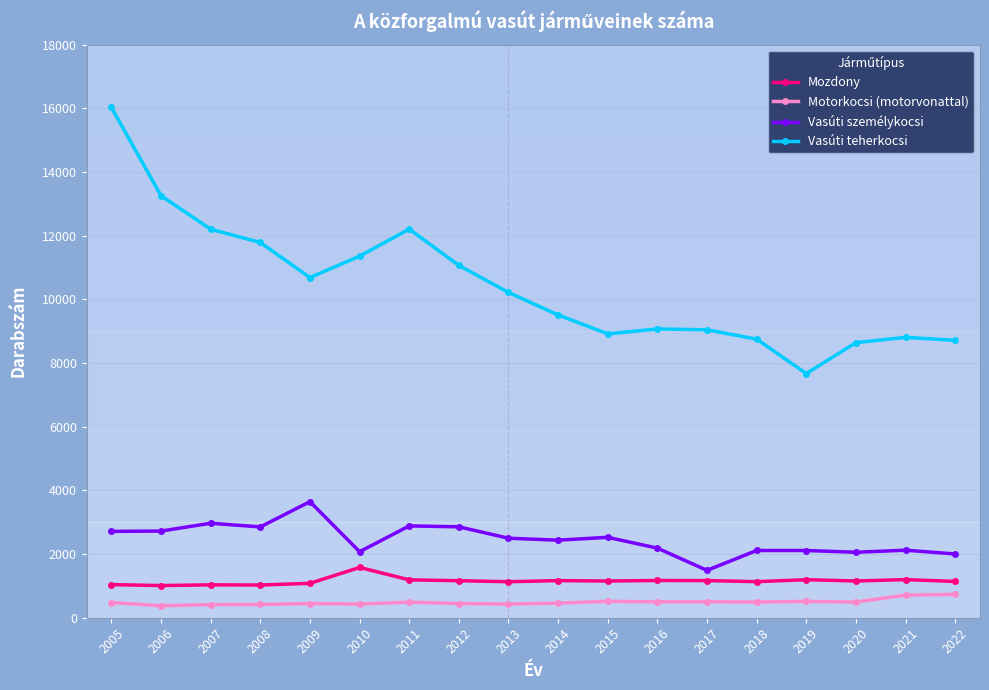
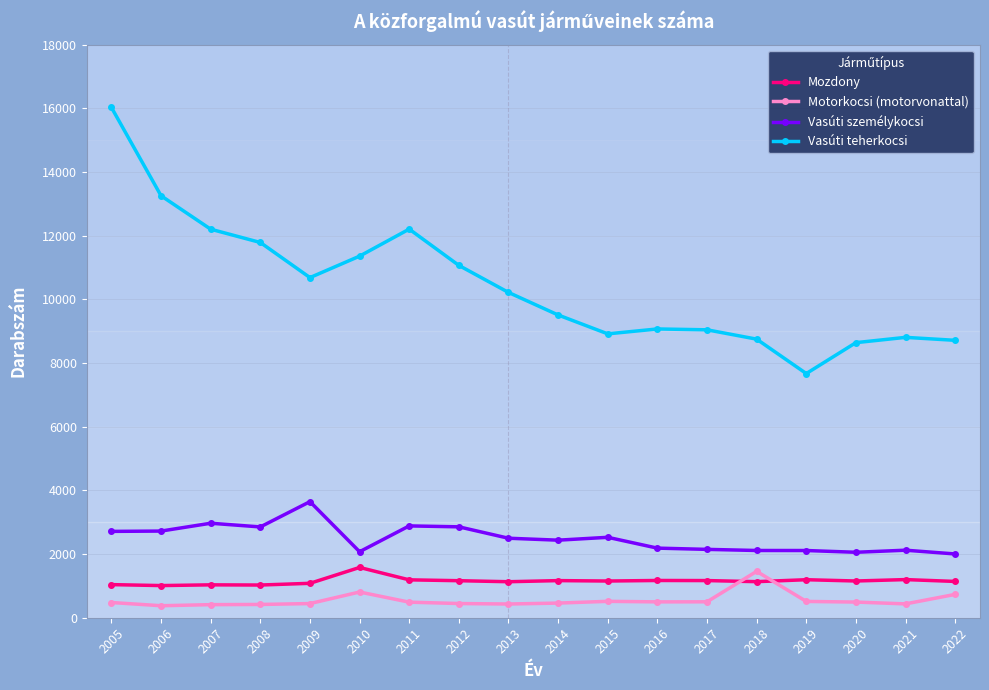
  {
    "Mozdony": {
      "2005": 1000,
      "2006": 1000,
      "2007": 1000,
      "2008": 1000,
      "2009": 1100,
      "2010": 1600,
      "2011": 1200,
      "2012": 1200,
      "2013": 1100,
      "2014": 1200,
      "2015": 1200,
      "2016": 1200,
      "2017": 1200,
      "2018": 1100,
      "2019": 1200,
      "2020": 1200,
      "2021": 1200,
      "2022": 1100
    },
    "Motorkocsi (motorvonattal)": {
      "2005": 500,
      "2006": 400,
      "2007": 400,
      "2008": 400,
      "2009": 400,
-     "2010": 400,
+     "2010": 800,
      "2011": 500,
      "2012": 400,
      "2013": 400,
      "2014": 500,
      "2015": 500,
      "2016": 500,
      "2017": 500,
-     "2018": 500,
+     "2018": 1500,
      "2019": 500,
      "2020": 500,
-     "2021": 700,
+     "2021": 400,
      "2022": 700
    },
    "Vasúti személykocsi": {
      "2005": 2700,
      "2006": 2700,
      "2007": 3000,
      "2008": 2900,
      "2009": 3600,
      "2010": 2100,
      "2011": 2900,
      "2012": 2900,
      "2013": 2500,
      "2014": 2400,
      "2015": 2500,
      "2016": 2200,
-     "2017": 1500,
+     "2017": 2100,
      "2018": 2100,
      "2019": 2100,
      "2020": 2100,
      "2021": 2100,
      "2022": 2000
    },
    "Vasúti teherkocsi": {
      "2005": 16000,
      "2006": 13300,
      "2007": 12200,
      "2008": 11800,
      "2009": 10700,
      "2010": 11400,
      "2011": 12200,
      "2012": 11100,
      "2013": 10200,
      "2014": 9500,
      "2015": 8900,
      "2016": 9100,
      "2017": 9000,
      "2018": 8800,
      "2019": 7700,
      "2020": 8600,
      "2021": 8800,
      "2022": 8700
    }
  }
